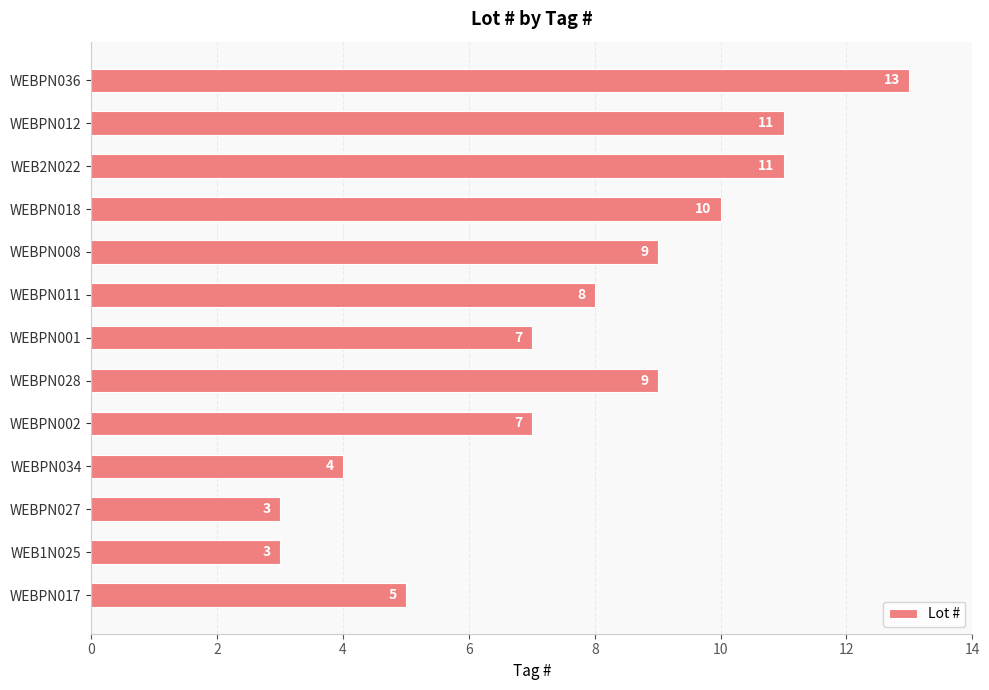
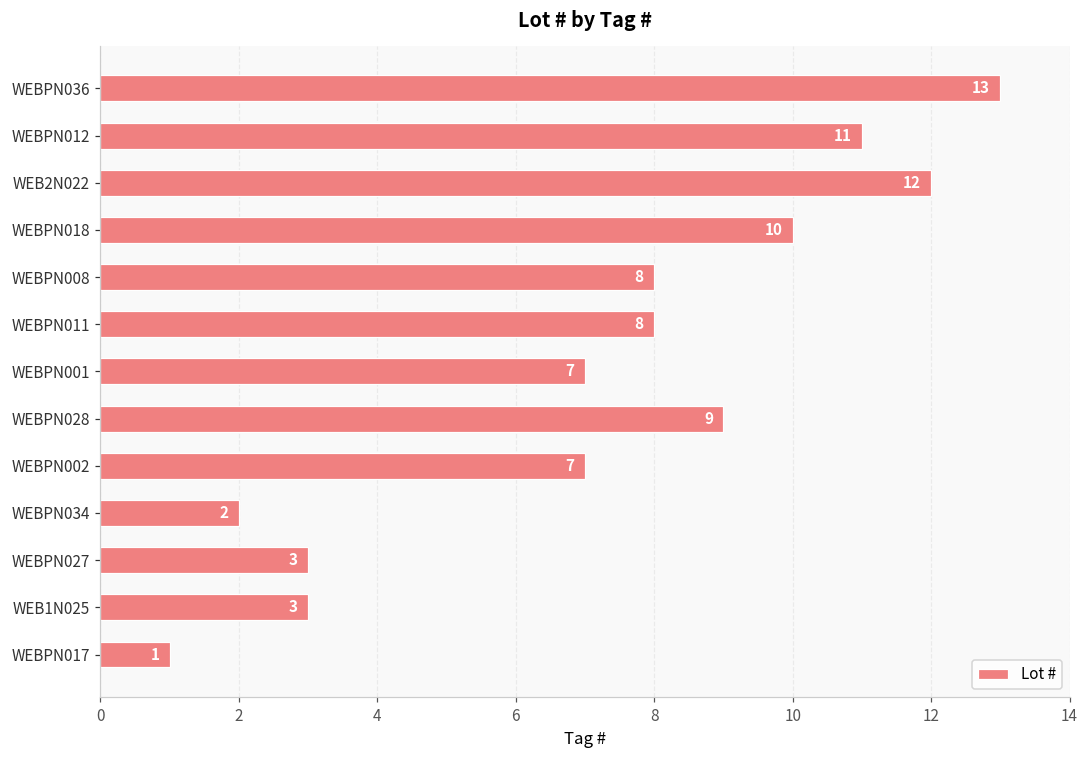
  {
    "WEBPN036": 13,
    "WEBPN012": 11,
-   "WEB2N022": 11,
+   "WEB2N022": 12,
    "WEBPN018": 10,
-   "WEBPN008": 9,
+   "WEBPN008": 8,
    "WEBPN011": 8,
    "WEBPN001": 7,
    "WEBPN028": 9,
    "WEBPN002": 7,
-   "WEBPN034": 4,
+   "WEBPN034": 2,
    "WEBPN027": 3,
    "WEB1N025": 3,
-   "WEBPN017": 5
+   "WEBPN017": 1
  }
